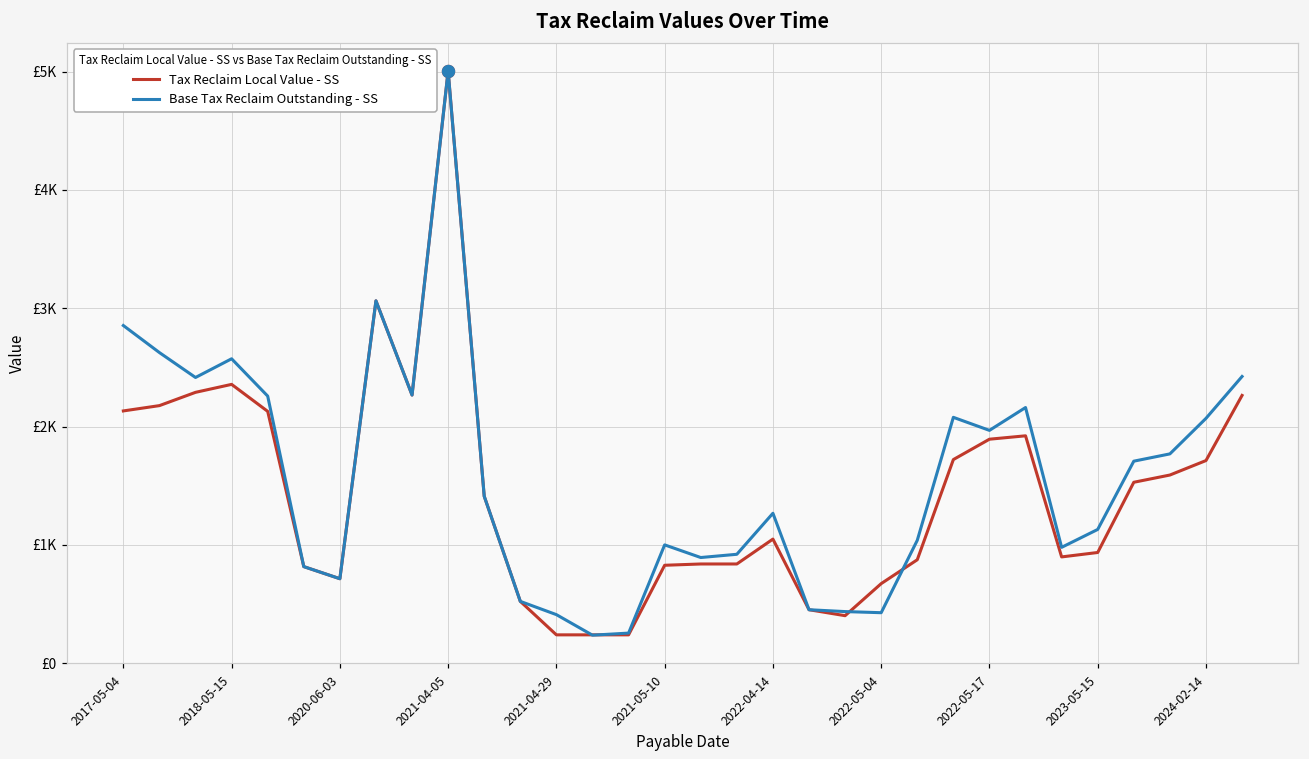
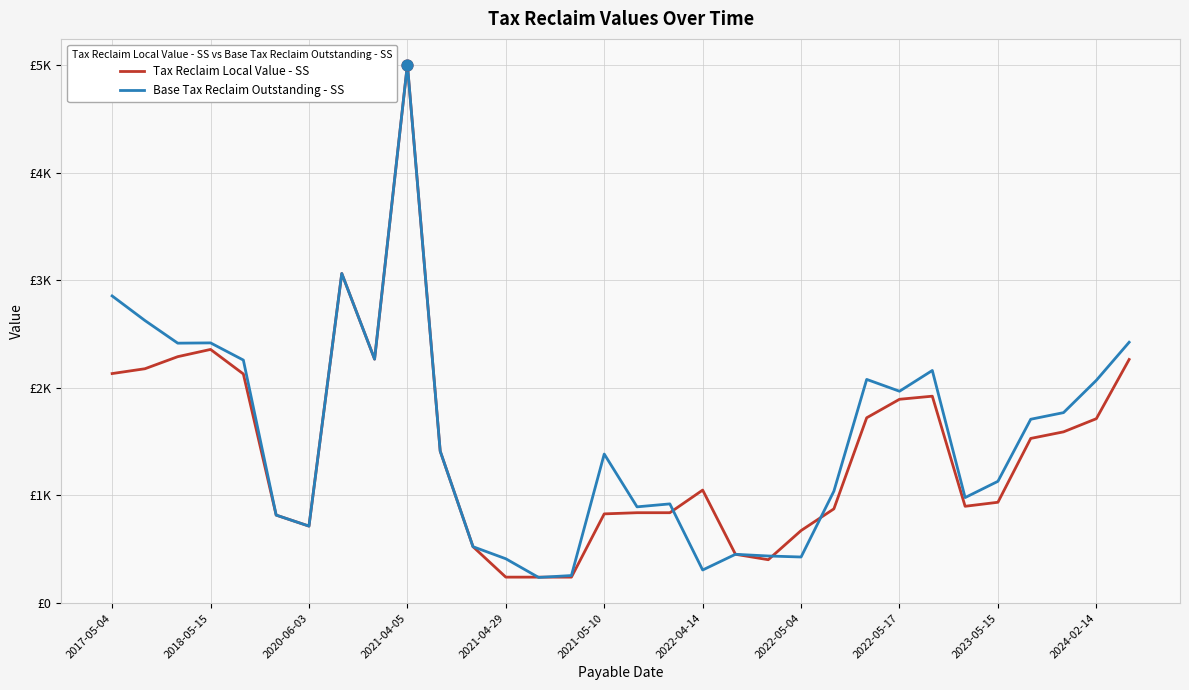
  {
    "Base Tax Reclaim Outstanding - SS": {
      "2017-05-04": "£2850",
-     "2018-05-15": "£2570",
+     "2018-05-15": "£2420",
      "2021-04-29": "£410",
-     "2021-05-10": "£1000",
-     "2022-04-14": "£1270",
+     "2021-05-10": "£1380",
+     "2022-04-14": "£310",
      "2022-05-04": "£430",
      "2022-05-17": "£1970",
      "2023-05-15": "£1130",
      "2024-02-14": "£2070"
    }
  }
